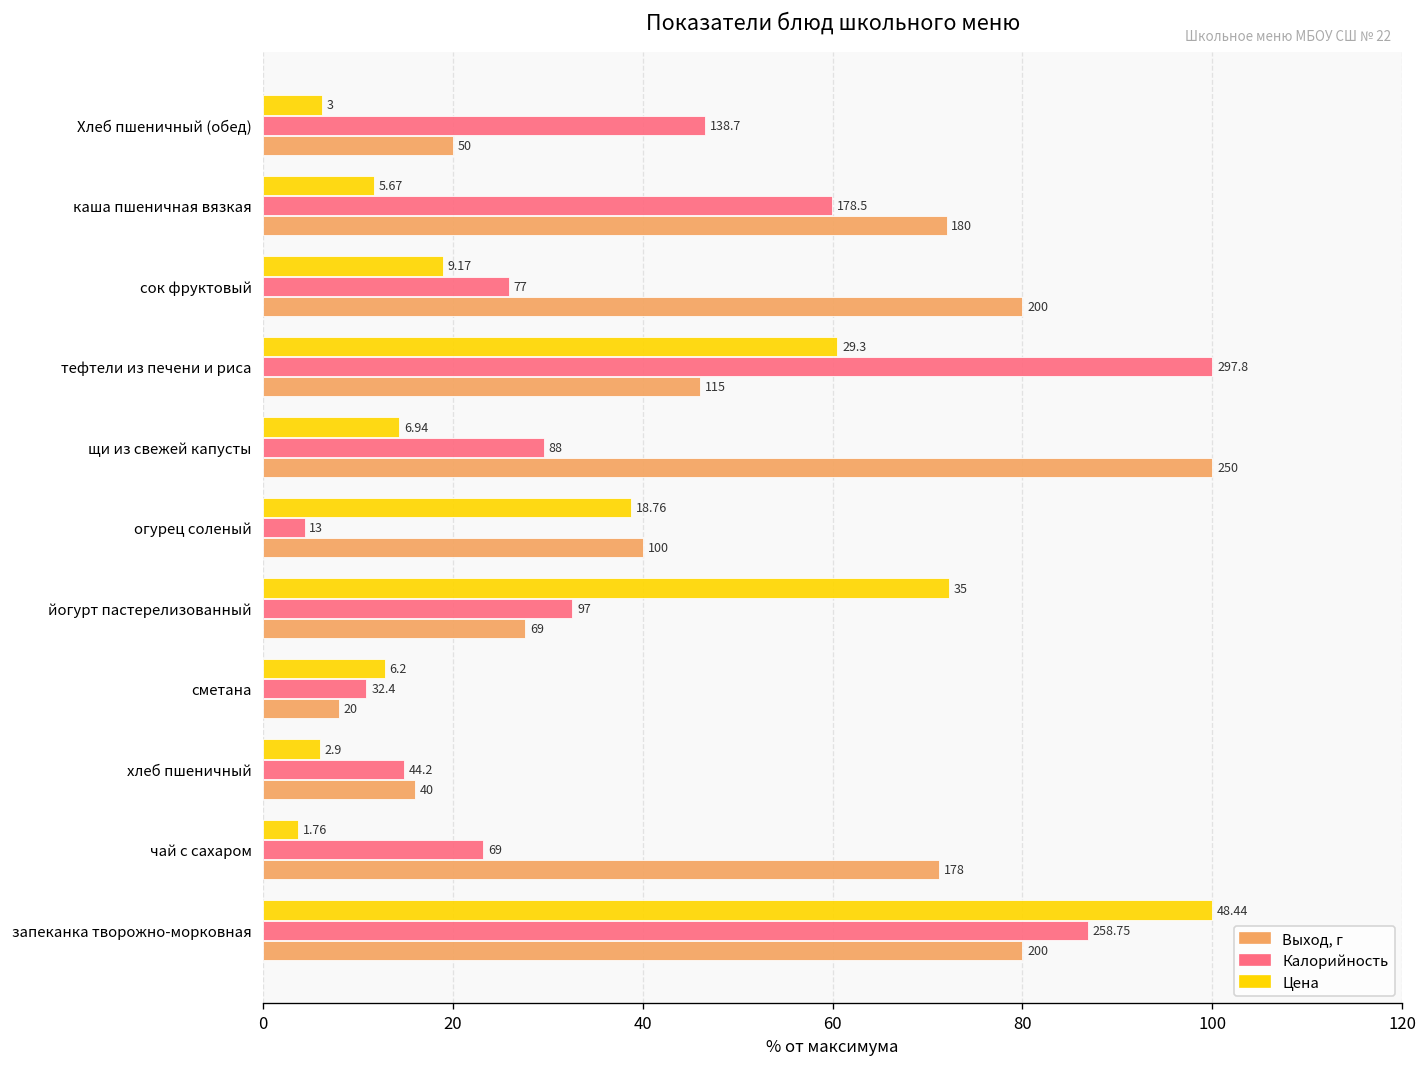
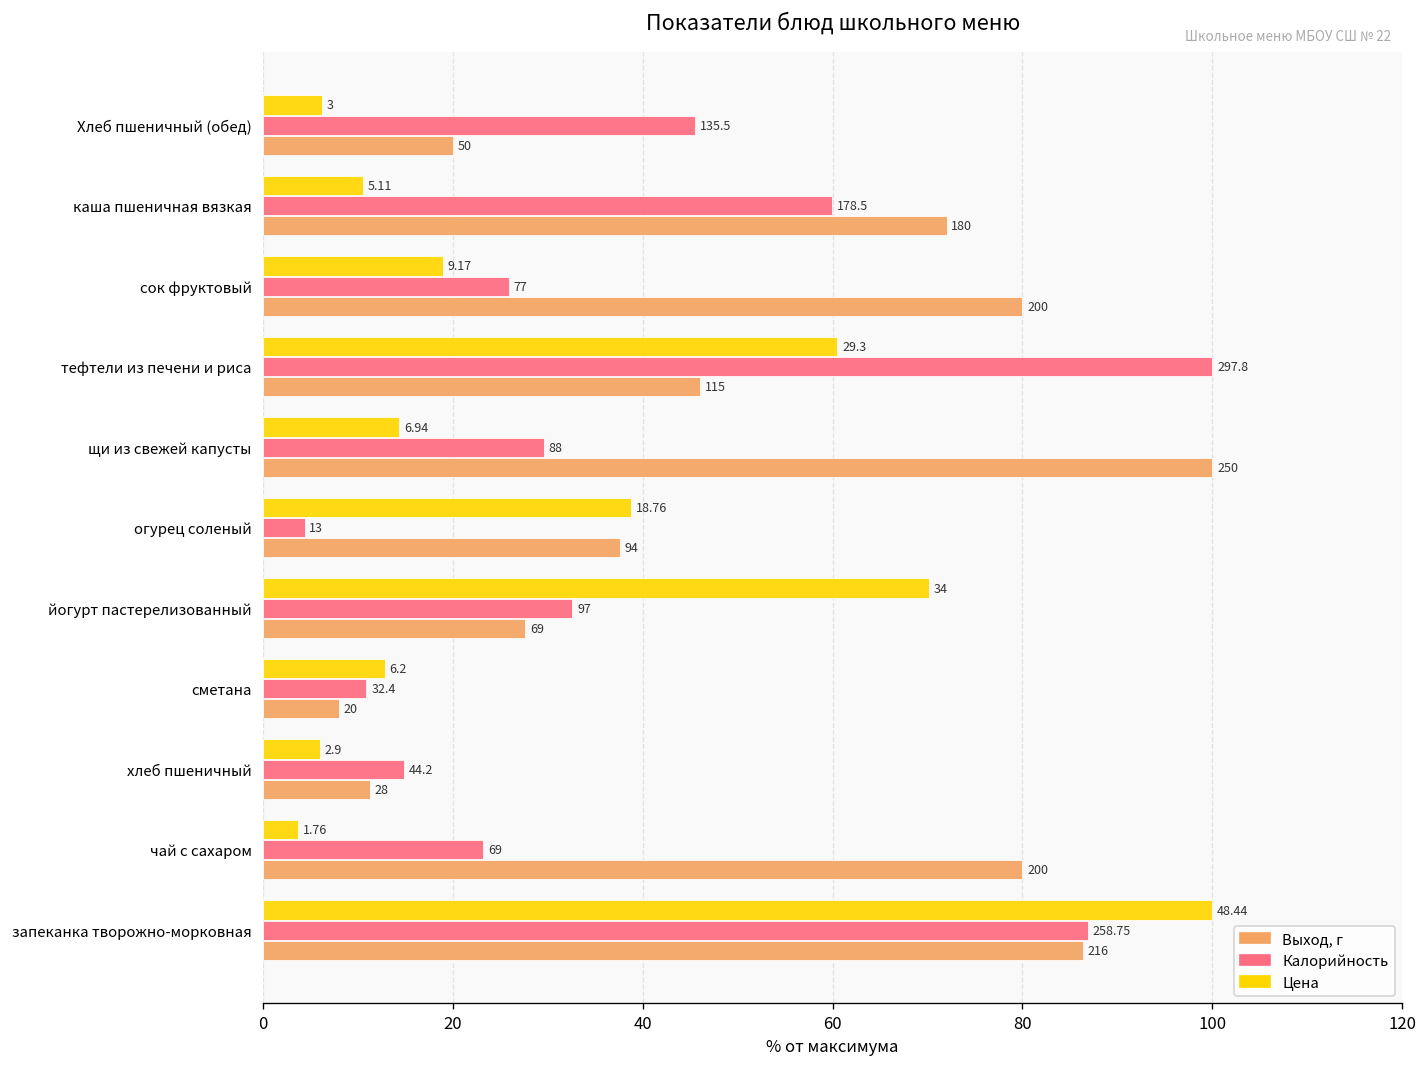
  {
    "Выход, г": {
-     "огурец соленый": 100,
-     "хлеб пшеничный": 40,
-     "чай с сахаром": 178,
-     "запеканка творожно-морковная": 200
+     "огурец соленый": 94,
+     "хлеб пшеничный": 28,
+     "чай с сахаром": 200,
+     "запеканка творожно-морковная": 216
    },
    "Калорийность": {
-     "Хлеб пшеничный (обед)": 138.7
+     "Хлеб пшеничный (обед)": 135.5
    },
    "Цена": {
-     "каша пшеничная вязкая": 5.67,
-     "йогурт пастерелизованный": 35
+     "каша пшеничная вязкая": 5.11,
+     "йогурт пастерелизованный": 34
    }
  }
